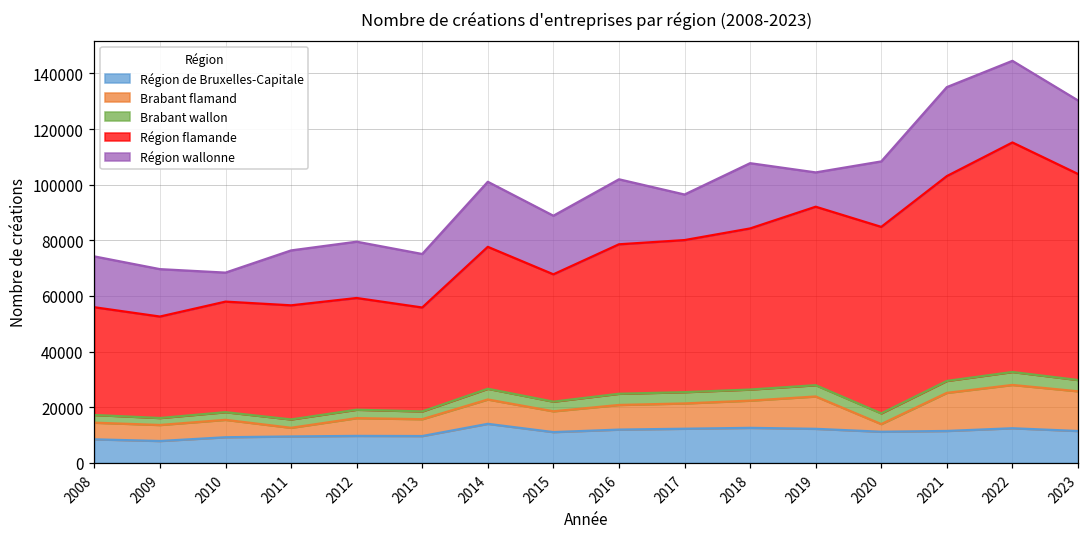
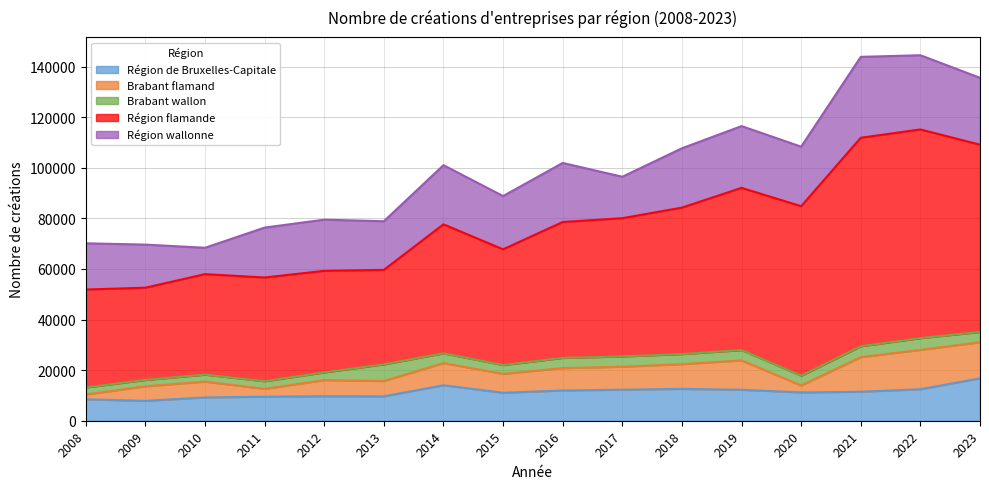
  {
    "Région de Bruxelles-Capitale": {
      "2008": 8000,
      "2009": 8000,
      "2010": 9000,
      "2011": 9000,
      "2012": 10000,
      "2013": 10000,
      "2014": 14000,
      "2015": 11000,
      "2016": 12000,
      "2017": 12000,
      "2018": 13000,
      "2019": 12000,
      "2020": 11000,
      "2021": 11000,
      "2022": 12000,
-     "2023": 11000
+     "2023": 17000
    },
    "Brabant flamand": {
-     "2008": 6000,
+     "2008": 2000,
      "2009": 6000,
      "2010": 6000,
      "2011": 3000,
      "2012": 6000,
      "2013": 6000,
      "2014": 9000,
      "2015": 7000,
      "2016": 9000,
      "2017": 9000,
      "2018": 10000,
      "2019": 12000,
      "2020": 3000,
      "2021": 14000,
      "2022": 16000,
      "2023": 14000
    },
    "Brabant wallon": {
      "2008": 3000,
      "2009": 3000,
      "2010": 3000,
      "2011": 3000,
      "2012": 3000,
-     "2013": 3000,
+     "2013": 7000,
      "2014": 4000,
      "2015": 3000,
      "2016": 4000,
      "2017": 4000,
      "2018": 4000,
      "2019": 4000,
      "2020": 4000,
      "2021": 4000,
      "2022": 5000,
      "2023": 4000
    },
    "Région flamande": {
      "2008": 39000,
      "2009": 36000,
      "2010": 40000,
      "2011": 41000,
      "2012": 40000,
      "2013": 37000,
      "2014": 51000,
      "2015": 46000,
      "2016": 54000,
      "2017": 55000,
      "2018": 58000,
      "2019": 64000,
      "2020": 67000,
-     "2021": 74000,
+     "2021": 82000,
      "2022": 82000,
      "2023": 74000
    },
    "Région wallonne": {
      "2008": 18000,
      "2009": 17000,
      "2010": 10000,
      "2011": 20000,
      "2012": 20000,
      "2013": 19000,
      "2014": 23000,
      "2015": 21000,
      "2016": 23000,
      "2017": 16000,
      "2018": 23000,
-     "2019": 12000,
+     "2019": 24000,
      "2020": 24000,
      "2021": 32000,
      "2022": 29000,
      "2023": 26000
    }
  }
